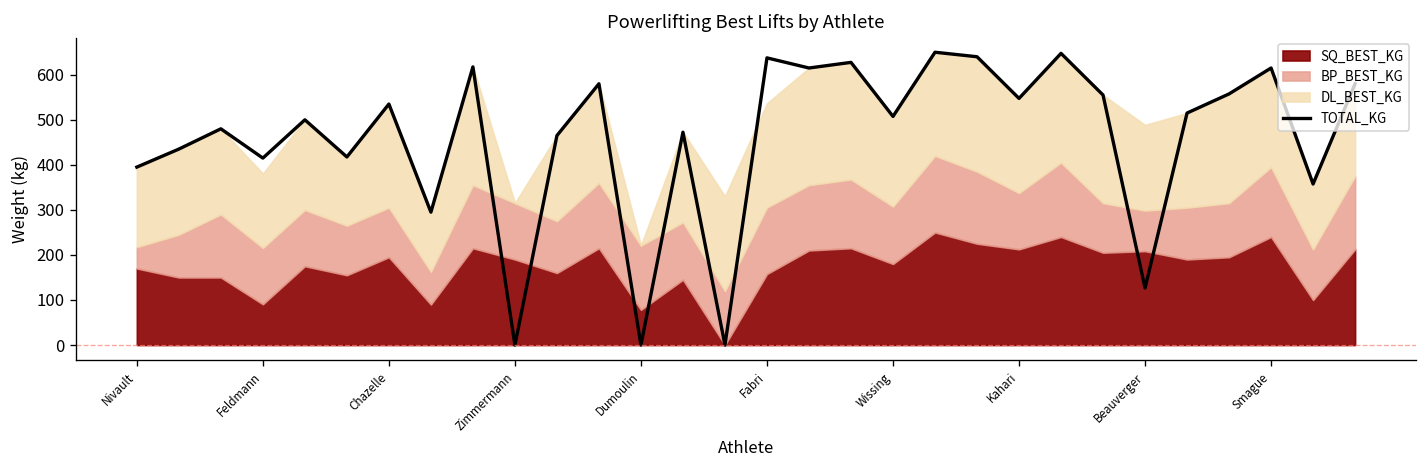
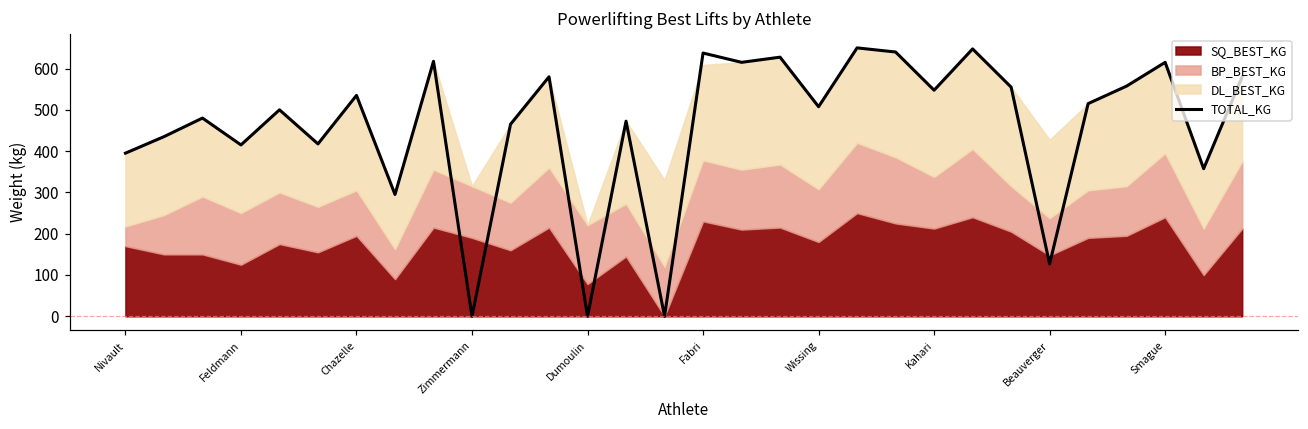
  {
    "SQ_BEST_KG": {
      "Nivault": 170,
-     "Feldmann": 90,
+     "Feldmann": 130,
      "Chazelle": 200,
      "Zimmermann": 190,
      "Dumoulin": 80,
-     "Fabri": 160,
+     "Fabri": 230,
      "Wissing": 180,
      "Kahari": 210,
-     "Beauverger": 210,
+     "Beauverger": 150,
      "Smague": 240
    },
    "TOTAL_KG": {
      "Zimmermann": 0,
      "Dumoulin": 0,
      "Fabri": 640,
      "Beauverger": 130
    },
    "BP_BEST_KG": {
      "Nivault": 50,
      "Feldmann": 130,
      "Chazelle": 110,
      "Fabri": 150,
      "Wissing": 130,
      "Kahari": 130,
      "Beauverger": 90,
      "Smague": 160
    },
    "DL_BEST_KG": {
      "Fabri": 230,
      "Beauverger": 190
    }
  }
